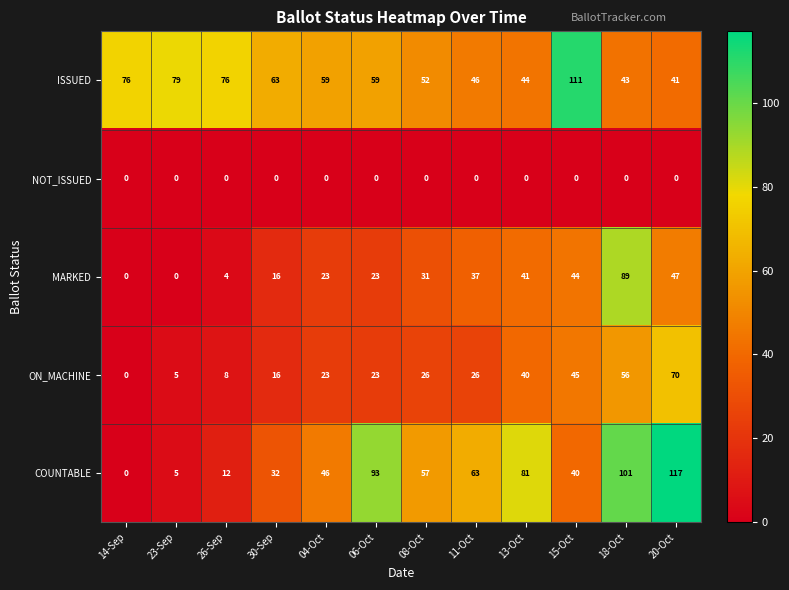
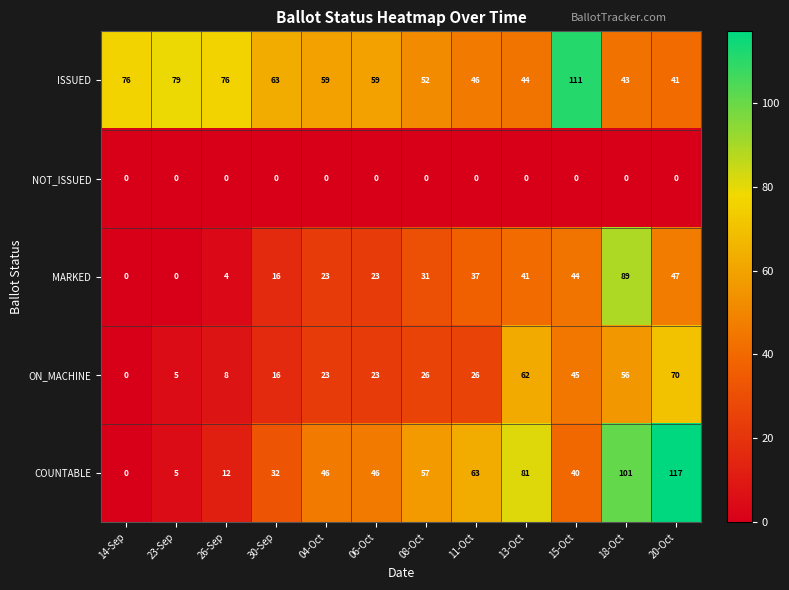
  {
    "ISSUED": {
      "14-Sep": 76,
      "23-Sep": 79,
      "26-Sep": 76,
      "30-Sep": 63,
      "04-Oct": 59,
      "06-Oct": 59,
      "08-Oct": 52,
      "11-Oct": 46,
      "13-Oct": 44,
      "15-Oct": 111,
      "18-Oct": 43,
      "20-Oct": 41
    },
    "NOT_ISSUED": {
      "14-Sep": 0,
      "23-Sep": 0,
      "26-Sep": 0,
      "30-Sep": 0,
      "04-Oct": 0,
      "06-Oct": 0,
      "08-Oct": 0,
      "11-Oct": 0,
      "13-Oct": 0,
      "15-Oct": 0,
      "18-Oct": 0,
      "20-Oct": 0
    },
    "MARKED": {
      "14-Sep": 0,
      "23-Sep": 0,
      "26-Sep": 4,
      "30-Sep": 16,
      "04-Oct": 23,
      "06-Oct": 23,
      "08-Oct": 31,
      "11-Oct": 37,
      "13-Oct": 41,
      "15-Oct": 44,
      "18-Oct": 89,
      "20-Oct": 47
    },
    "ON_MACHINE": {
      "14-Sep": 0,
      "23-Sep": 5,
      "26-Sep": 8,
      "30-Sep": 16,
      "04-Oct": 23,
      "06-Oct": 23,
      "08-Oct": 26,
      "11-Oct": 26,
-     "13-Oct": 40,
+     "13-Oct": 62,
      "15-Oct": 45,
      "18-Oct": 56,
      "20-Oct": 70
    },
    "COUNTABLE": {
      "14-Sep": 0,
      "23-Sep": 5,
      "26-Sep": 12,
      "30-Sep": 32,
      "04-Oct": 46,
-     "06-Oct": 93,
+     "06-Oct": 46,
      "08-Oct": 57,
      "11-Oct": 63,
      "13-Oct": 81,
      "15-Oct": 40,
      "18-Oct": 101,
      "20-Oct": 117
    }
  }
